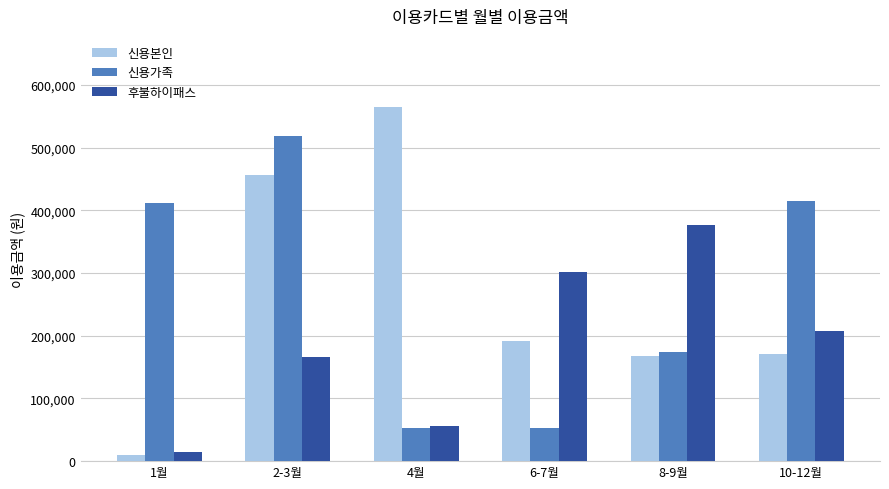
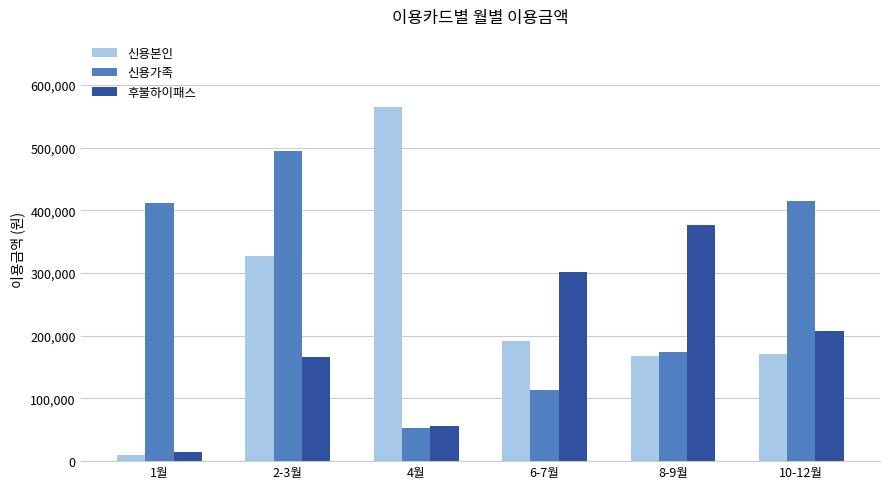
  {
    "신용본인": {
      "1월": "10,000",
-     "2-3월": "460,000",
+     "2-3월": "330,000",
      "4월": "570,000",
      "6-7월": "190,000",
      "8-9월": "170,000",
      "10-12월": "170,000"
    },
    "신용가족": {
      "1월": "410,000",
-     "2-3월": "520,000",
+     "2-3월": "490,000",
      "4월": "50,000",
-     "6-7월": "50,000",
+     "6-7월": "110,000",
      "8-9월": "170,000",
      "10-12월": "420,000"
    },
    "후불하이패스": {
      "1월": "10,000",
      "2-3월": "170,000",
      "4월": "60,000",
      "6-7월": "300,000",
      "8-9월": "380,000",
      "10-12월": "210,000"
    }
  }
